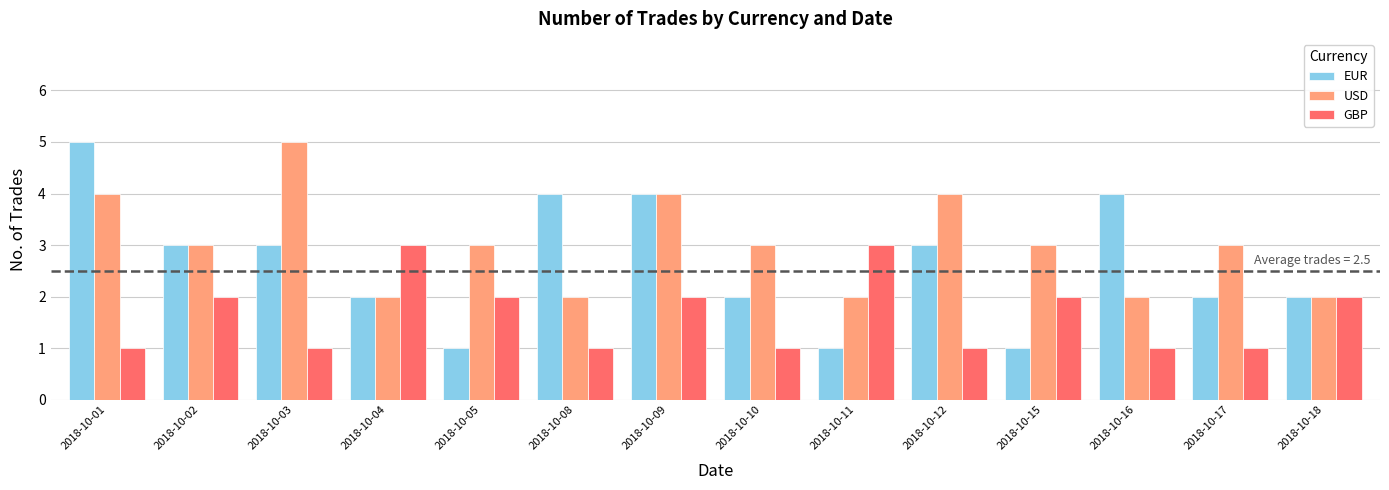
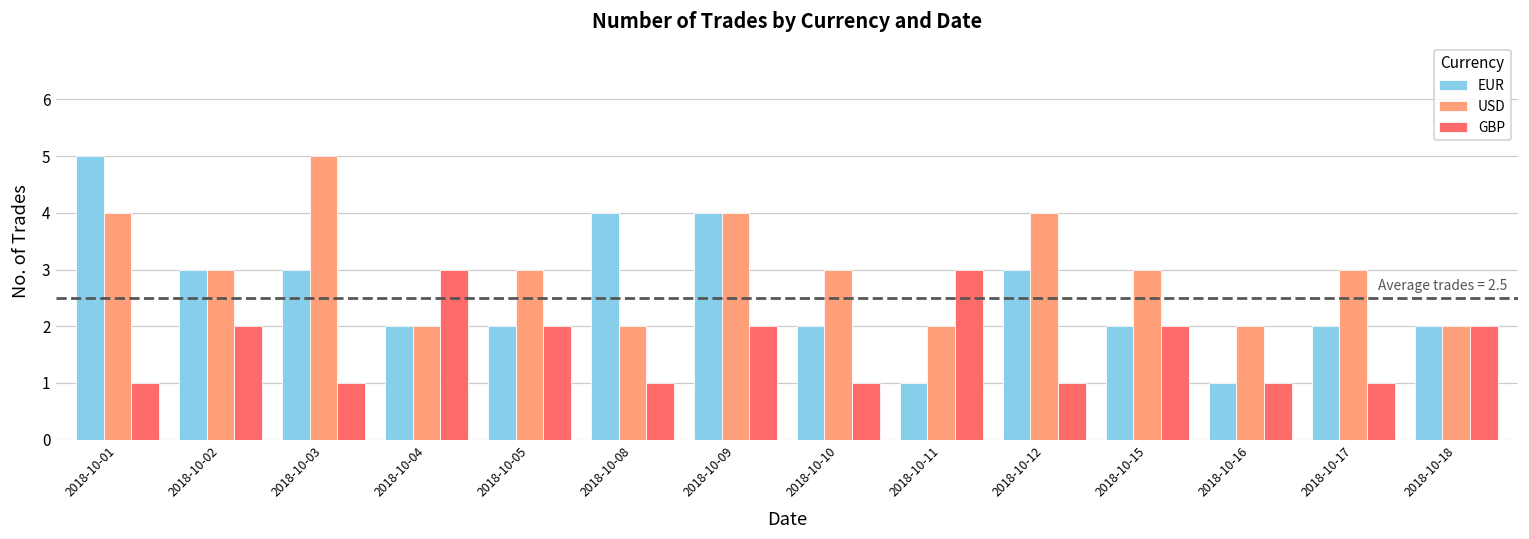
  {
    "EUR": {
      "2018-10-01": 5,
      "2018-10-02": 3,
      "2018-10-03": 3,
      "2018-10-04": 2,
-     "2018-10-05": 1,
+     "2018-10-05": 2,
      "2018-10-08": 4,
      "2018-10-09": 4,
      "2018-10-10": 2,
      "2018-10-11": 1,
      "2018-10-12": 3,
-     "2018-10-15": 1,
-     "2018-10-16": 4,
+     "2018-10-15": 2,
+     "2018-10-16": 1,
      "2018-10-17": 2,
      "2018-10-18": 2
    }
  }
